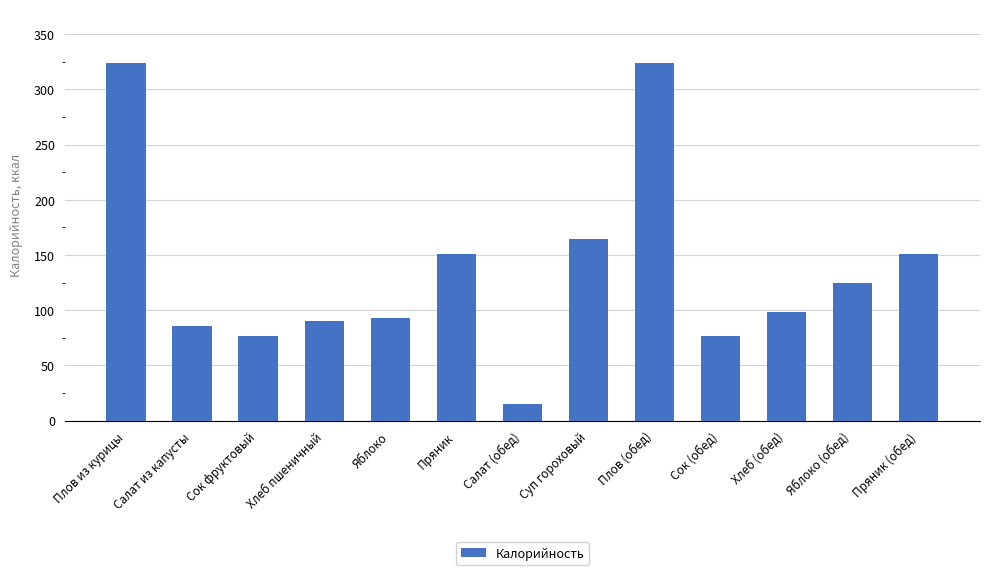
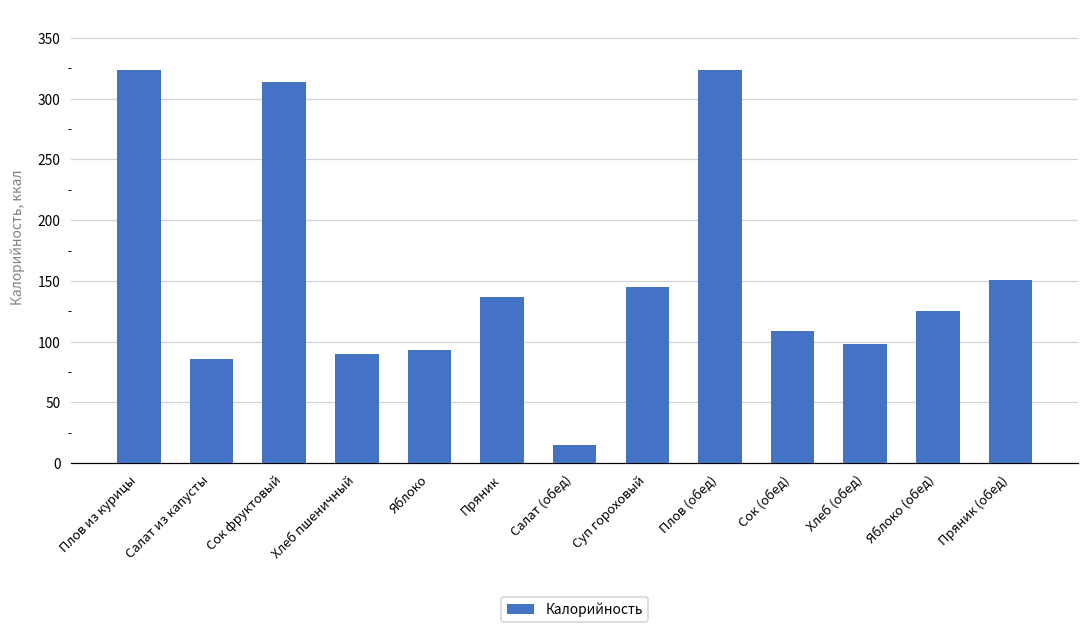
  {
    "Плов из курицы": 324,
    "Салат из капусты": 86,
-   "Сок фруктовый": 77,
+   "Сок фруктовый": 314,
    "Хлеб пшеничный": 90,
    "Яблоко": 93,
-   "Пряник": 151,
+   "Пряник": 137,
    "Салат (обед)": 15,
-   "Суп гороховый": 164,
+   "Суп гороховый": 145,
    "Плов (обед)": 324,
-   "Сок (обед)": 77,
+   "Сок (обед)": 109,
    "Хлеб (обед)": 98,
    "Яблоко (обед)": 125,
    "Пряник (обед)": 151
  }
